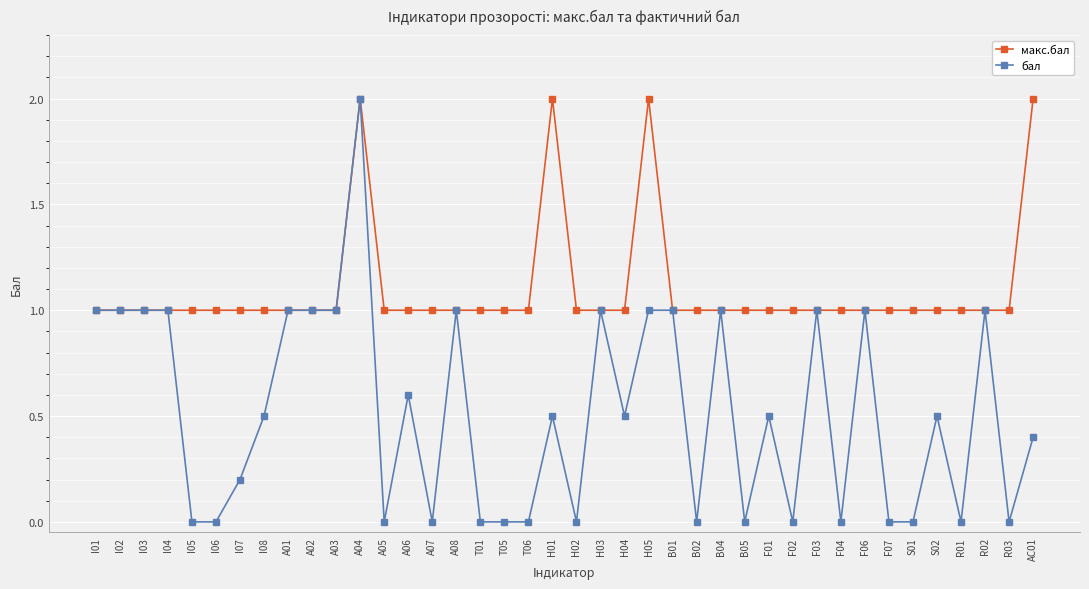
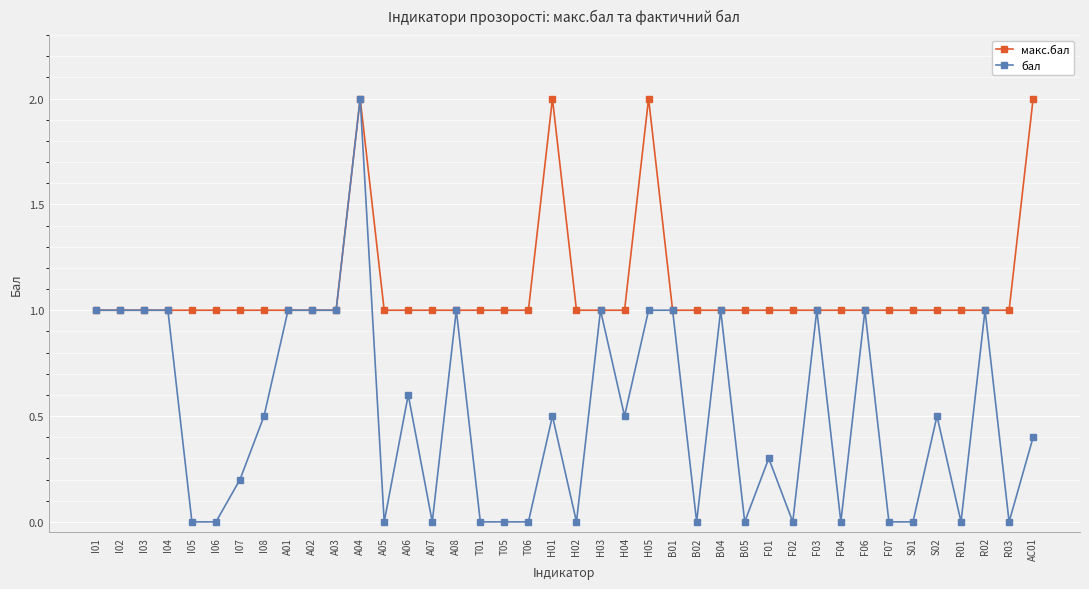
  {
    "макс.бал": {
      "I05": 1.0,
      "I06": 1.0,
      "I07": 1.0,
      "I08": 1.0,
      "A05": 1.0,
      "A06": 1.0,
      "A07": 1.0,
      "T01": 1.0,
      "T05": 1.0,
      "T06": 1.0,
      "H01": 2.0,
      "H02": 1.0,
      "H04": 1.0,
      "H05": 2.0,
      "B02": 1.0,
      "B05": 1.0,
      "F01": 1.0,
      "F02": 1.0,
      "F04": 1.0,
      "F07": 1.0,
      "S01": 1.0,
      "S02": 1.0,
      "R01": 1.0,
      "R03": 1.0,
      "AC01": 2.0
    },
    "бал": {
      "I05": 0.0,
      "I06": 0.0,
      "I07": 0.2,
      "I08": 0.5,
      "A05": 0.0,
      "A06": 0.6,
      "A07": 0.0,
      "T01": 0.0,
      "T05": 0.0,
      "T06": 0.0,
      "H01": 0.5,
      "H02": 0.0,
      "H04": 0.5,
      "H05": 1.0,
      "B02": 0.0,
      "B05": 0.0,
-     "F01": 0.5,
+     "F01": 0.3,
      "F02": 0.0,
      "F04": 0.0,
      "F07": 0.0,
      "S01": 0.0,
      "S02": 0.5,
      "R01": 0.0,
      "R03": 0.0,
      "AC01": 0.4
    }
  }
